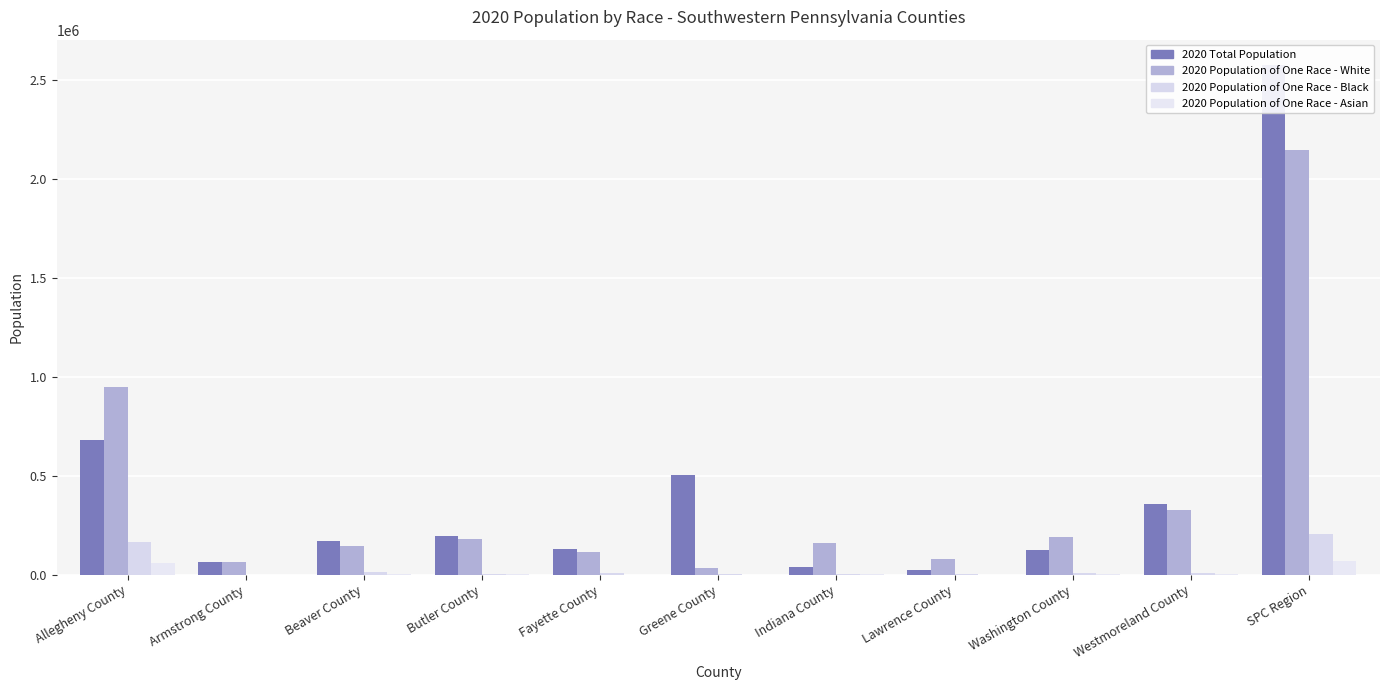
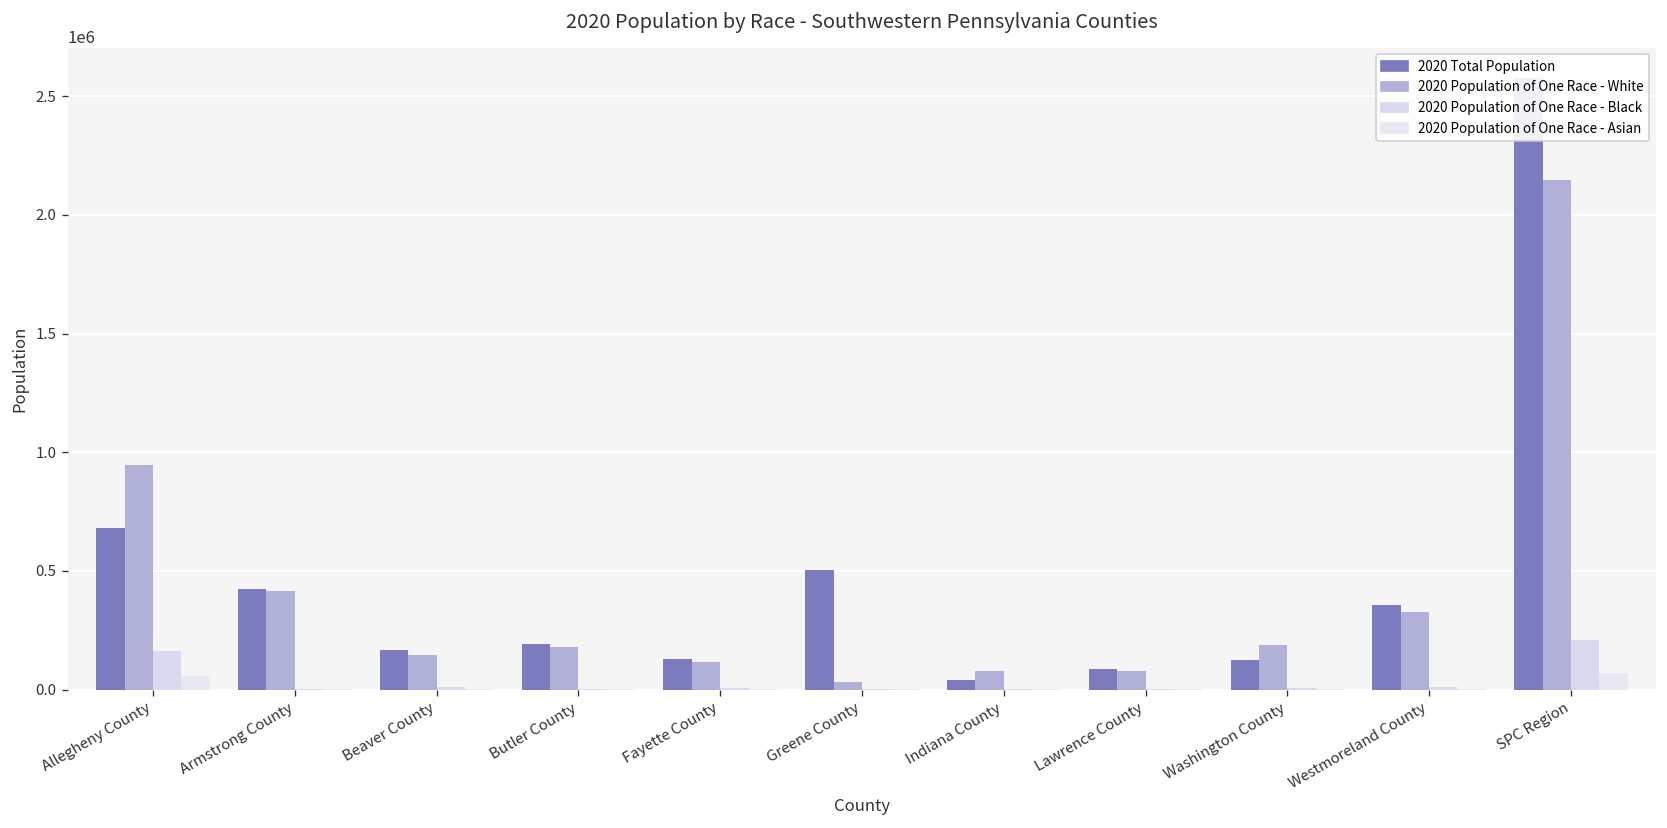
  {
    "2020 Total Population": {
      "Allegheny County": 680000,
-     "Armstrong County": 70000,
+     "Armstrong County": 430000,
      "Beaver County": 170000,
      "Butler County": 190000,
      "Fayette County": 130000,
      "Greene County": 500000,
      "Indiana County": 40000,
-     "Lawrence County": 20000,
+     "Lawrence County": 90000,
      "Washington County": 120000,
      "Westmoreland County": 350000
    },
    "2020 Population of One Race - White": {
      "Allegheny County": 950000,
-     "Armstrong County": 60000,
+     "Armstrong County": 420000,
      "Beaver County": 140000,
      "Butler County": 180000,
      "Fayette County": 120000,
      "Greene County": 30000,
-     "Indiana County": 160000,
+     "Indiana County": 80000,
      "Lawrence County": 80000,
      "Washington County": 190000,
      "Westmoreland County": 320000,
      "SPC Region": 2150000
    }
  }
